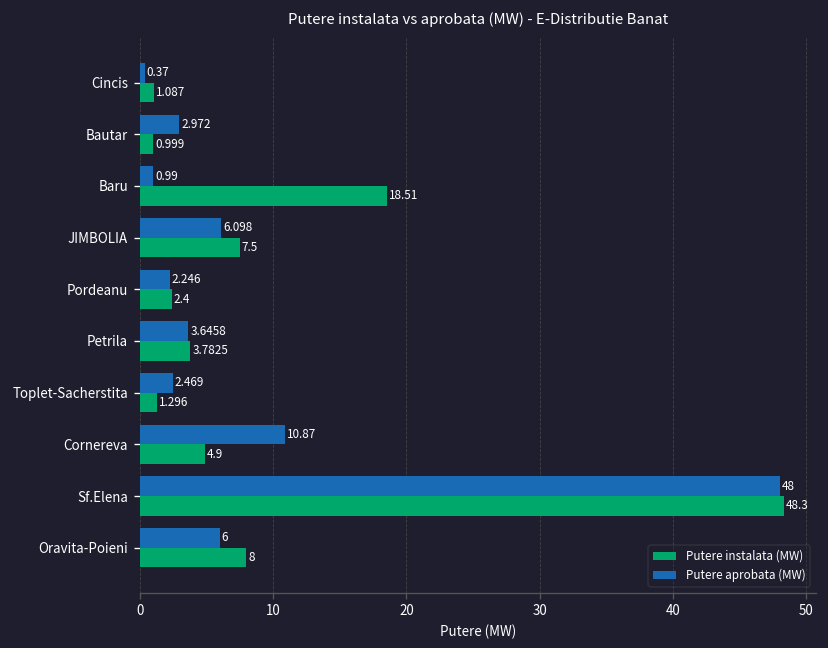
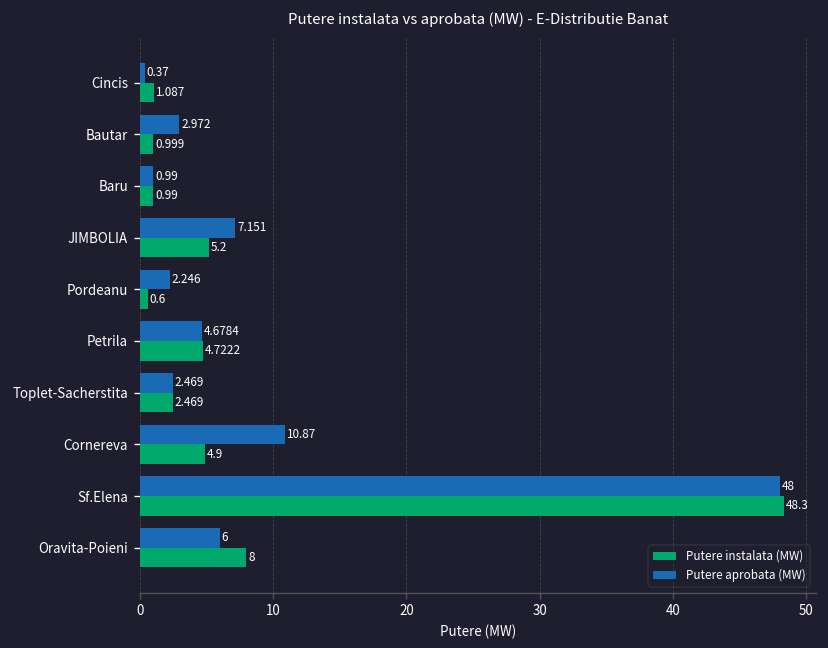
  {
    "Putere instalata (MW)": {
      "Cincis": 1.087,
      "Bautar": 0.999,
-     "Baru": 18.51,
-     "JIMBOLIA": 7.5,
-     "Pordeanu": 2.4,
-     "Petrila": 3.7825,
-     "Toplet-Sacherstita": 1.296,
+     "Baru": 0.99,
+     "JIMBOLIA": 5.2,
+     "Pordeanu": 0.6,
+     "Petrila": 4.7222,
+     "Toplet-Sacherstita": 2.469,
      "Cornereva": 4.9,
      "Sf.Elena": 48.3,
      "Oravita-Poieni": 8
    },
    "Putere aprobata (MW)": {
      "Cincis": 0.37,
      "Bautar": 2.972,
      "Baru": 0.99,
-     "JIMBOLIA": 6.098,
+     "JIMBOLIA": 7.151,
      "Pordeanu": 2.246,
-     "Petrila": 3.6458,
+     "Petrila": 4.6784,
      "Toplet-Sacherstita": 2.469,
      "Cornereva": 10.87,
      "Sf.Elena": 48,
      "Oravita-Poieni": 6
    }
  }
